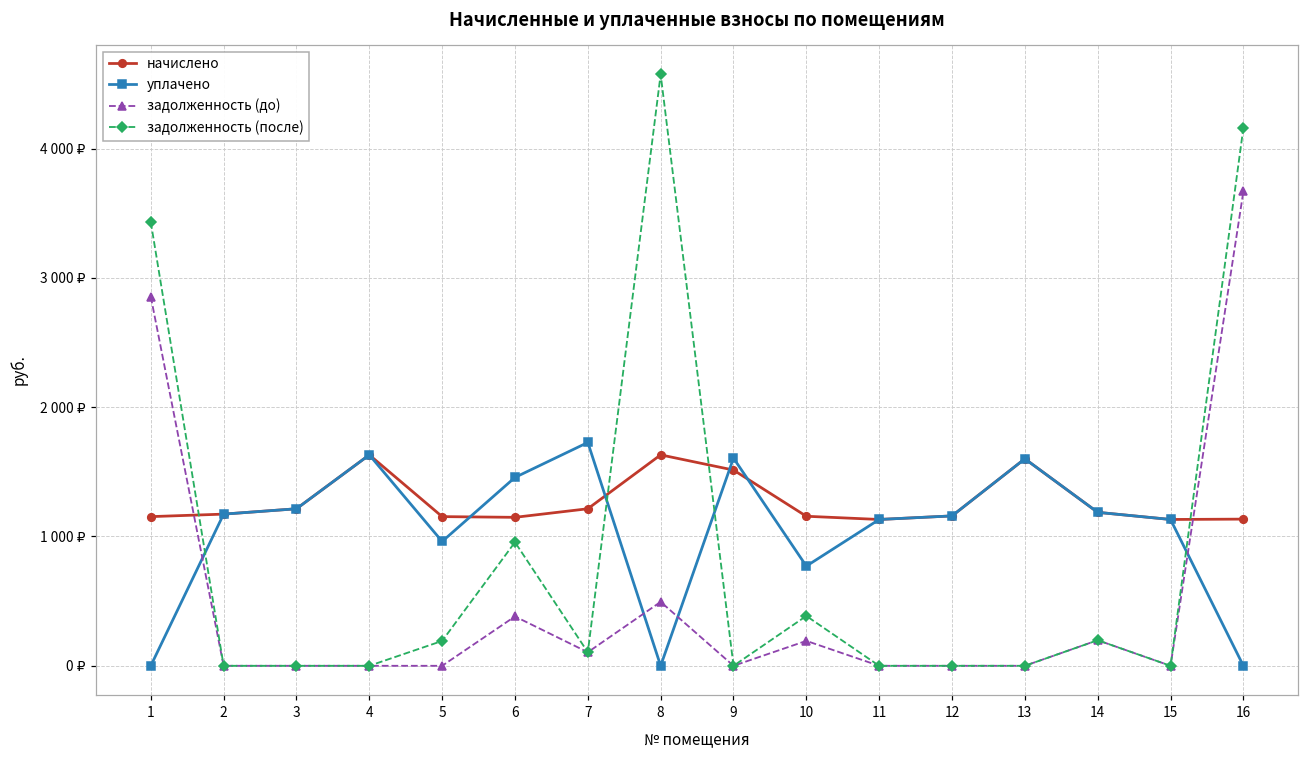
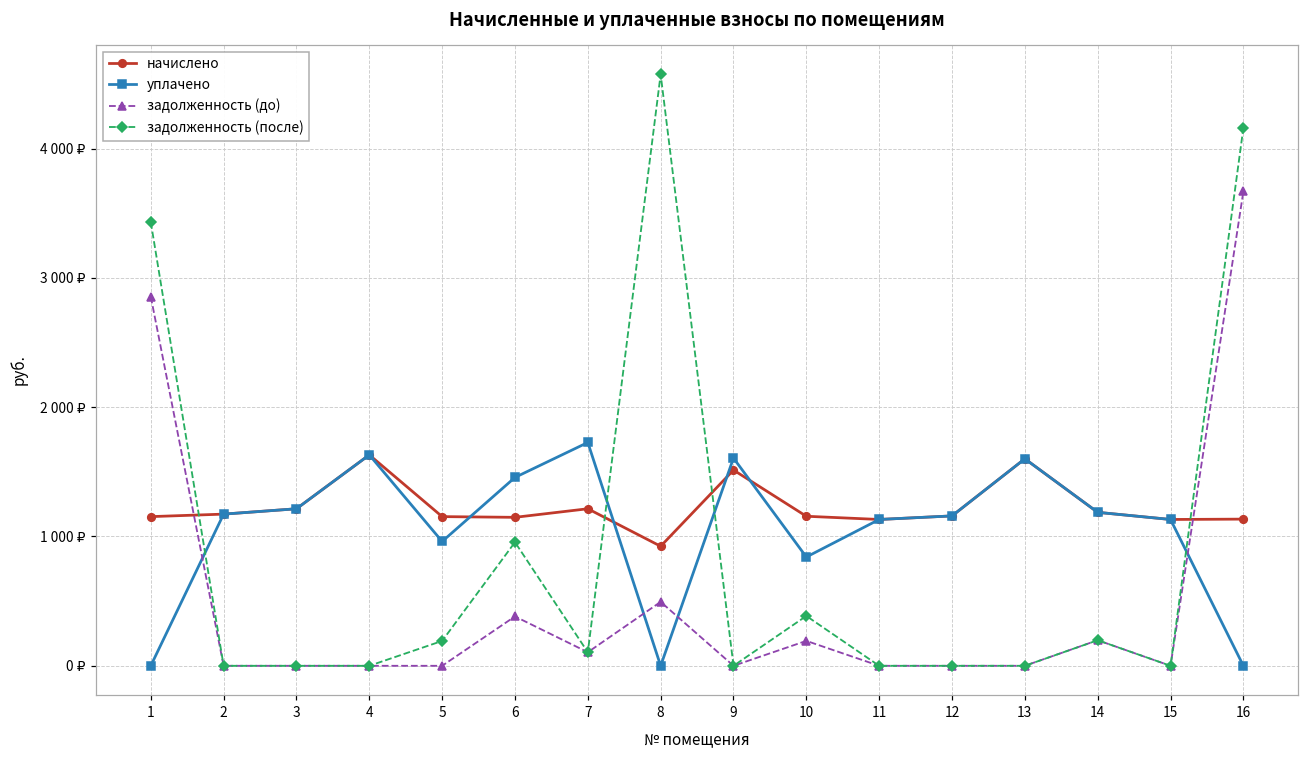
  {
    "начислено": {
      "1": "1150 ₽",
      "5": "1150 ₽",
      "6": "1150 ₽",
      "7": "1210 ₽",
-     "8": "1630 ₽",
+     "8": "920 ₽",
      "9": "1510 ₽",
      "10": "1160 ₽",
      "16": "1130 ₽"
    },
    "уплачено": {
      "1": "0 ₽",
      "5": "960 ₽",
      "6": "1460 ₽",
      "7": "1730 ₽",
      "8": "0 ₽",
      "9": "1610 ₽",
-     "10": "770 ₽",
+     "10": "840 ₽",
      "16": "0 ₽"
    },
    "задолженность (до)": {
      "1": "2850 ₽",
      "5": "0 ₽",
      "6": "380 ₽",
      "8": "490 ₽",
      "10": "190 ₽",
      "16": "3670 ₽"
    },
    "задолженность (после)": {
      "1": "3430 ₽",
      "5": "190 ₽",
      "6": "960 ₽",
      "8": "4570 ₽",
      "10": "390 ₽",
      "16": "4160 ₽"
    }
  }
